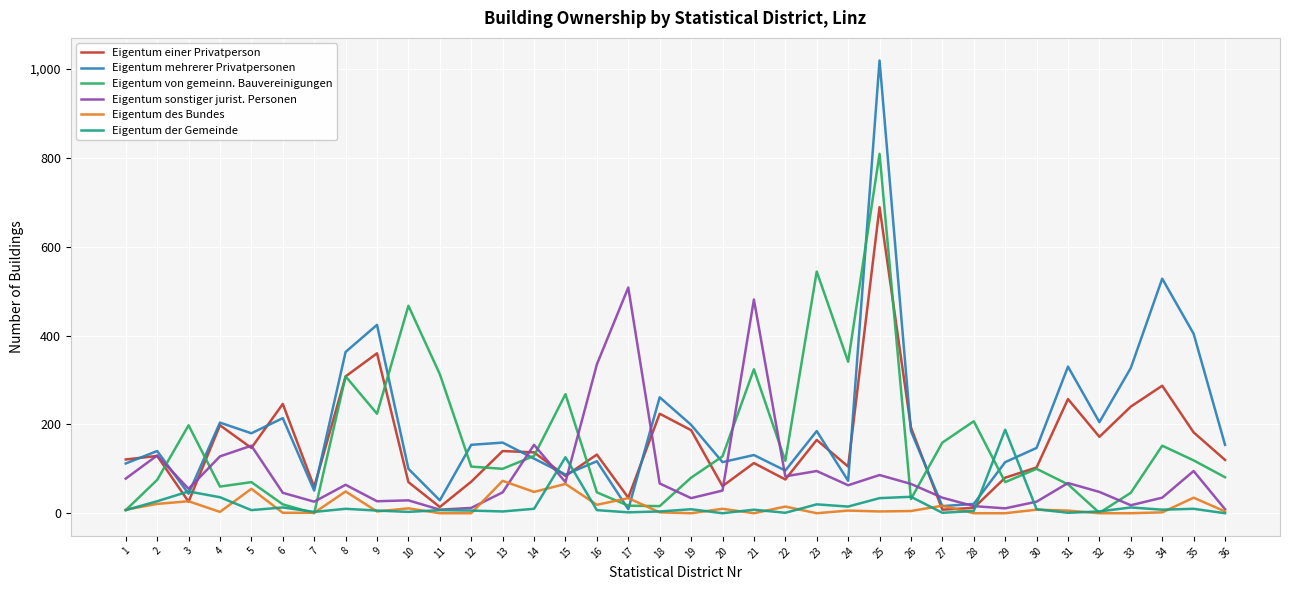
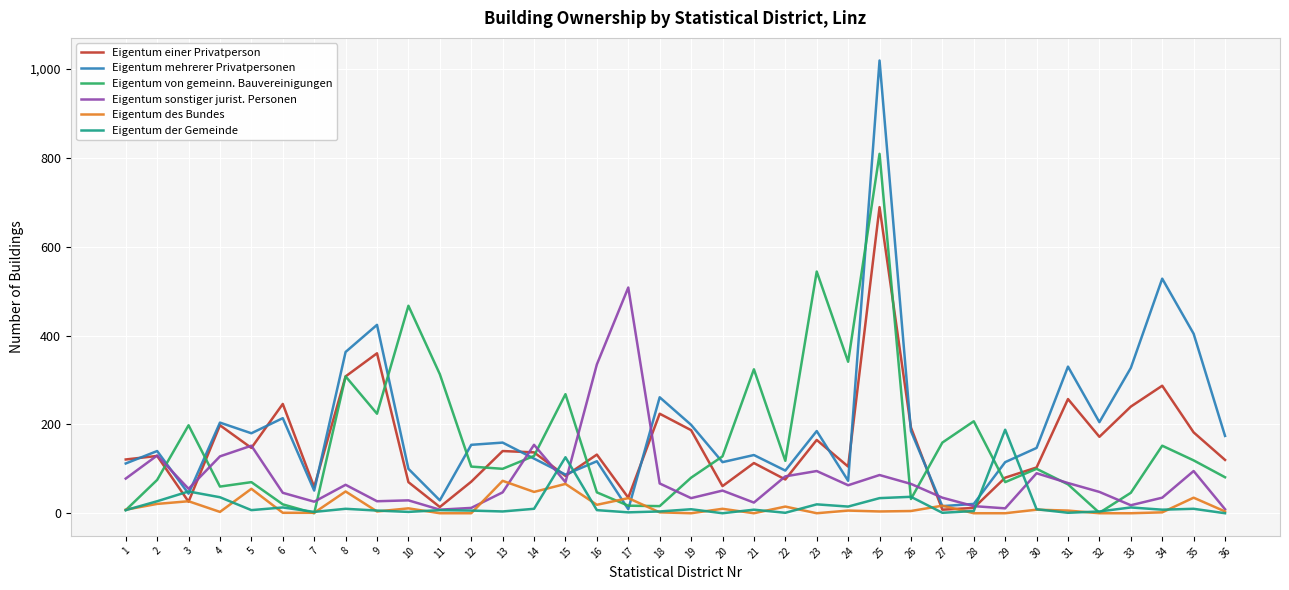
  {
    "Eigentum einer Privatperson": {
      "1": "120",
      "4": "200",
      "6": "250",
      "7": "60",
      "9": "360",
      "10": "70",
      "11": "10",
      "12": "70",
      "13": "140",
      "14": "140",
      "16": "130",
      "18": "220",
      "19": "190",
      "20": "60",
      "21": "110",
      "22": "80",
      "23": "170",
      "24": "110",
      "25": "690",
      "26": "190",
      "27": "10",
      "29": "80",
      "31": "260",
      "32": "170",
      "33": "240",
      "34": "290",
      "35": "180",
      "36": "120"
    },
    "Eigentum mehrerer Privatpersonen": {
      "1": "110",
      "2": "140",
      "4": "200",
      "5": "180",
      "6": "210",
      "7": "50",
      "8": "360",
      "9": "420",
      "10": "100",
      "11": "30",
      "12": "150",
      "13": "160",
      "14": "120",
      "16": "120",
      "17": "10",
      "18": "260",
      "19": "200",
      "20": "120",
      "21": "130",
      "22": "100",
      "23": "190",
      "24": "70",
      "25": "1,020",
      "26": "190",
      "29": "120",
      "30": "150",
      "31": "330",
      "32": "210",
      "33": "330",
      "34": "530",
      "35": "400",
-     "36": "150"
+     "36": "170"
    },
    "Eigentum sonstiger jurist. Personen": {
      "1": "80",
      "3": "60",
      "4": "130",
      "6": "50",
      "7": "30",
      "8": "60",
      "9": "30",
      "10": "30",
      "12": "10",
      "13": "50",
      "14": "150",
      "16": "340",
      "17": "510",
      "18": "70",
      "19": "30",
      "20": "50",
-     "21": "480",
+     "21": "20",
      "22": "80",
      "23": "100",
      "24": "60",
      "25": "90",
      "26": "70",
      "27": "40",
      "29": "10",
-     "30": "30",
+     "30": "90",
      "32": "50",
      "34": "40",
      "35": "100"
    },
    "Eigentum des Bundes": {
      "2": "20",
      "4": "0",
      "5": "60",
      "6": "0",
      "8": "50",
      "10": "10",
      "11": "0",
      "12": "0",
      "13": "70",
      "14": "50",
      "16": "20",
      "19": "0",
      "20": "10",
      "21": "0",
      "22": "20",
      "23": "0",
      "24": "10",
      "25": "0",
      "26": "10",
      "29": "0",
      "33": "0",
      "34": "0",
      "35": "40"
    }
  }
